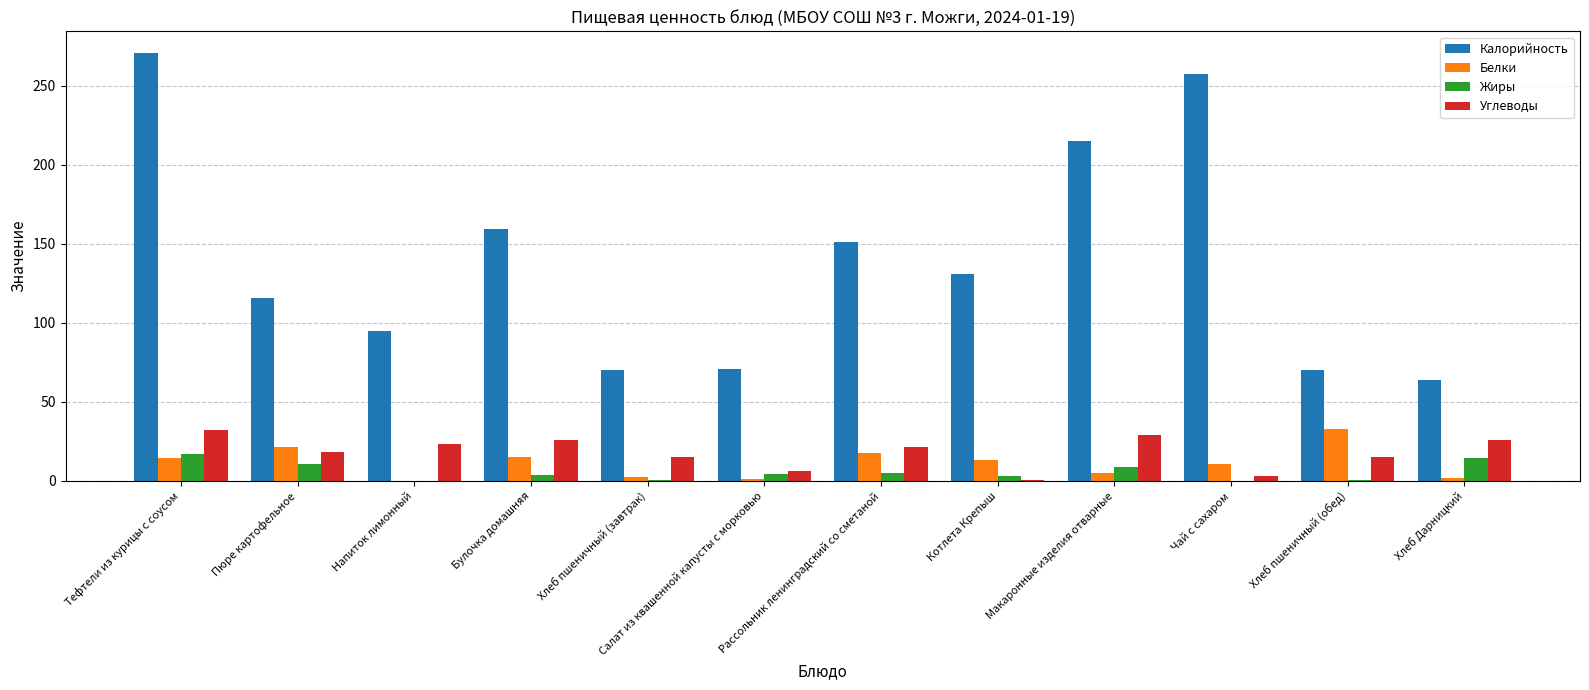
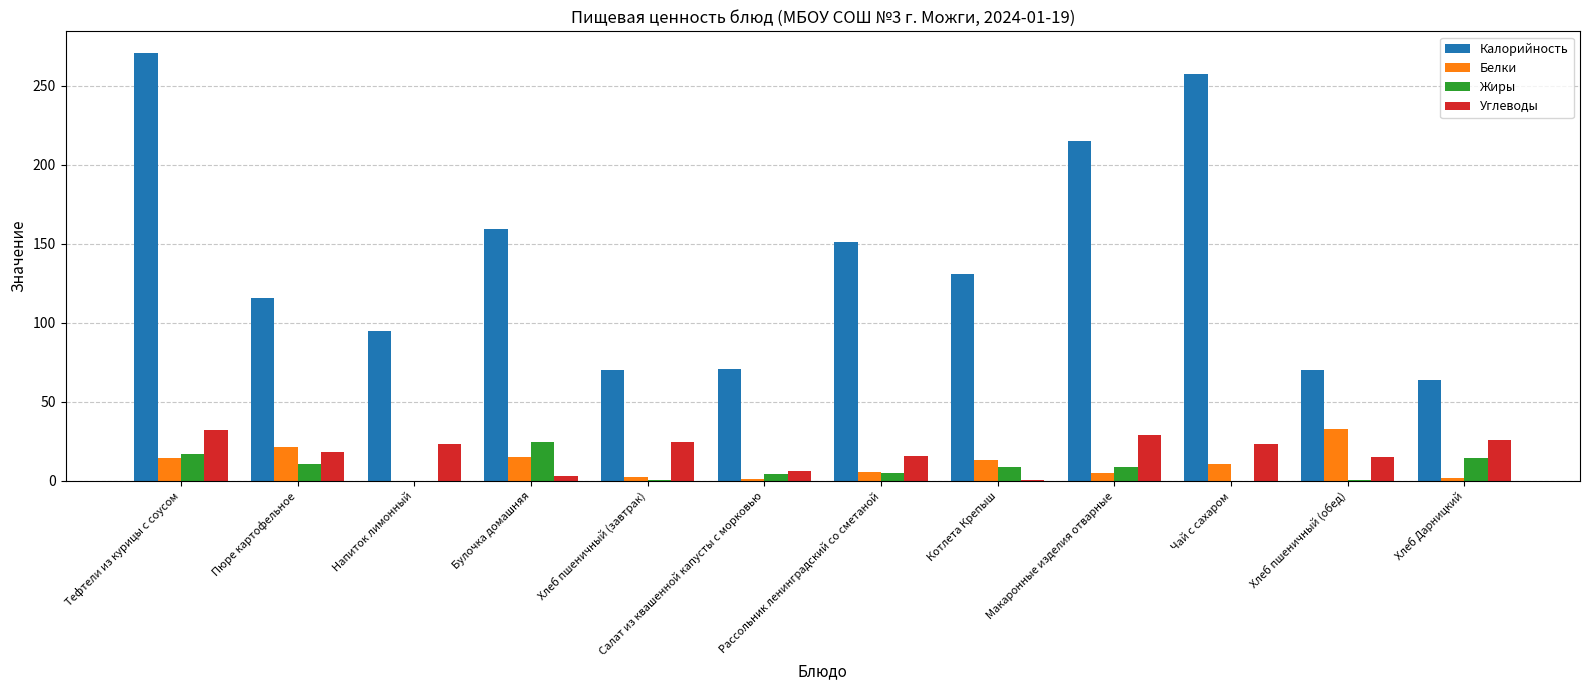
  {
    "Калорийность": {
      "Тефтели из курицы с соусом": 271,
      "Пюре картофельное": 116,
      "Напиток лимонный": 95,
      "Булочка домашняя": 159,
      "Хлеб пшеничный (завтрак)": 70,
      "Салат из квашенной капусты с морковью": 71,
      "Рассольник ленинградский со сметаной": 151,
      "Котлета Крепыш": 131,
      "Макаронные изделия отварные": 215,
      "Чай с сахаром": 258,
      "Хлеб пшеничный (обед)": 70,
      "Хлеб Дарницкий": 64
    },
    "Белки": {
      "Тефтели из курицы с соусом": 14,
      "Пюре картофельное": 22,
      "Булочка домашняя": 15,
      "Хлеб пшеничный (завтрак)": 2,
-     "Рассольник ленинградский со сметаной": 17,
+     "Рассольник ленинградский со сметаной": 5,
      "Котлета Крепыш": 13,
      "Макаронные изделия отварные": 5,
      "Чай с сахаром": 11,
      "Хлеб пшеничный (обед)": 33,
      "Хлеб Дарницкий": 2
    },
    "Жиры": {
      "Тефтели из курицы с соусом": 17,
      "Пюре картофельное": 11,
-     "Булочка домашняя": 3,
+     "Булочка домашняя": 24,
      "Салат из квашенной капусты с морковью": 5,
      "Рассольник ленинградский со сметаной": 5,
-     "Котлета Крепыш": 3,
+     "Котлета Крепыш": 9,
      "Макаронные изделия отварные": 9,
      "Хлеб Дарницкий": 14
    },
    "Углеводы": {
      "Тефтели из курицы с соусом": 32,
      "Пюре картофельное": 18,
      "Напиток лимонный": 23,
-     "Булочка домашняя": 26,
-     "Хлеб пшеничный (завтрак)": 15,
+     "Булочка домашняя": 3,
+     "Хлеб пшеничный (завтрак)": 25,
      "Салат из квашенной капусты с морковью": 6,
-     "Рассольник ленинградский со сметаной": 22,
+     "Рассольник ленинградский со сметаной": 16,
      "Макаронные изделия отварные": 29,
-     "Чай с сахаром": 3,
+     "Чай с сахаром": 23,
      "Хлеб пшеничный (обед)": 15,
      "Хлеб Дарницкий": 26
    }
  }
